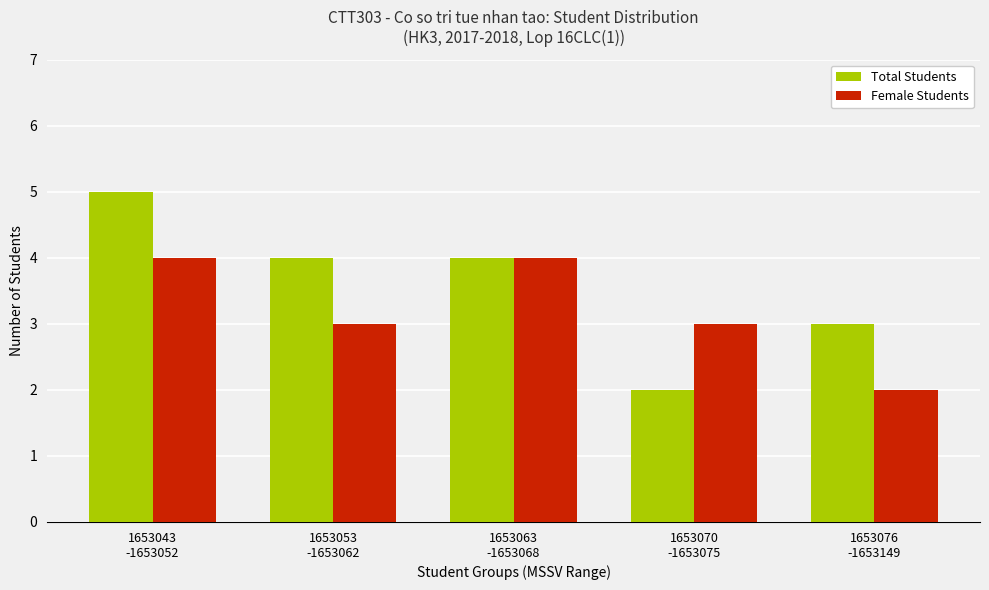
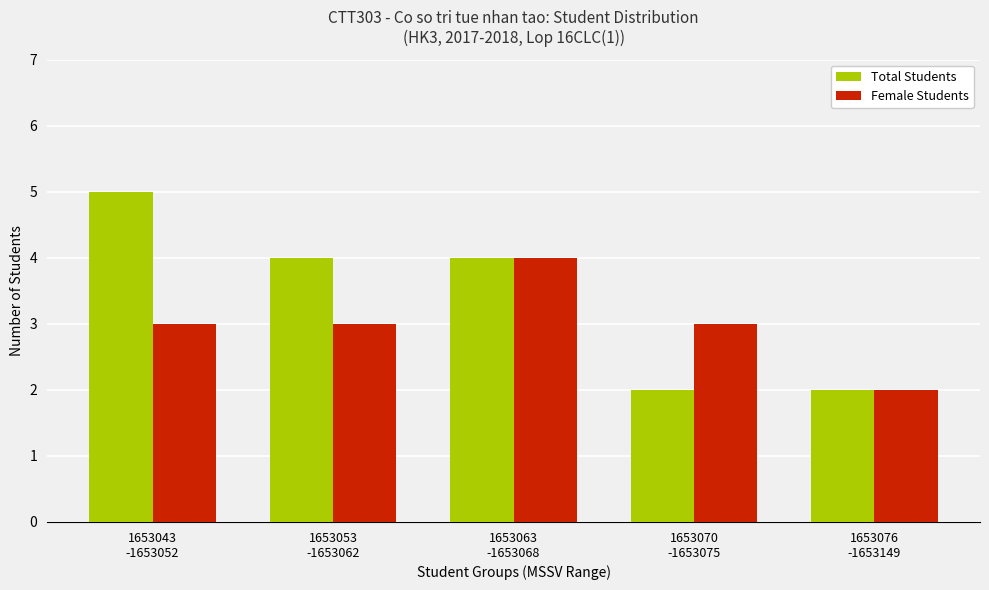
  {
    "Total Students": {
      "1653043 -1653052": 5,
      "1653053 -1653062": 4,
      "1653063 -1653068": 4,
      "1653070 -1653075": 2,
-     "1653076 -1653149": 3
+     "1653076 -1653149": 2
    },
    "Female Students": {
-     "1653043 -1653052": 4,
+     "1653043 -1653052": 3,
      "1653053 -1653062": 3,
      "1653063 -1653068": 4,
      "1653070 -1653075": 3,
      "1653076 -1653149": 2
    }
  }
